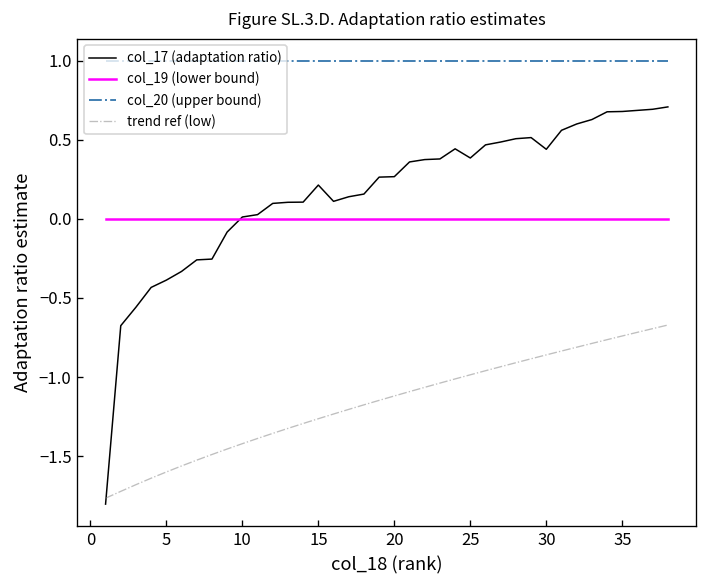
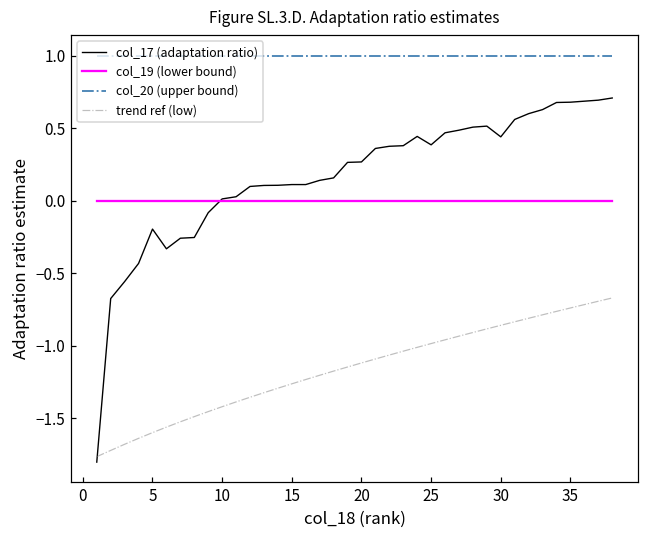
  {
    "col_17 (adaptation ratio)": {
-     "5": -0.39,
-     "15": 0.21,
+     "5": -0.20,
+     "15": 0.11,
      "20": 0.27,
      "25": 0.39,
      "30": 0.44,
      "35": 0.68
    },
    "col_19 (lower bound)": {
      "5": 0.00,
      "15": 0.00,
      "20": 0.00,
      "25": 0.00,
      "30": 0.00,
      "35": 0.00
    },
    "col_20 (upper bound)": {
      "15": 1.00,
      "20": 1.00,
      "25": 1.00,
      "30": 1.00,
      "35": 1.00
    },
    "trend ref (low)": {
      "5": -1.60,
      "10": -1.42,
      "15": -1.26,
      "20": -1.12,
      "25": -0.99,
      "30": -0.86,
      "35": -0.74
    }
  }
